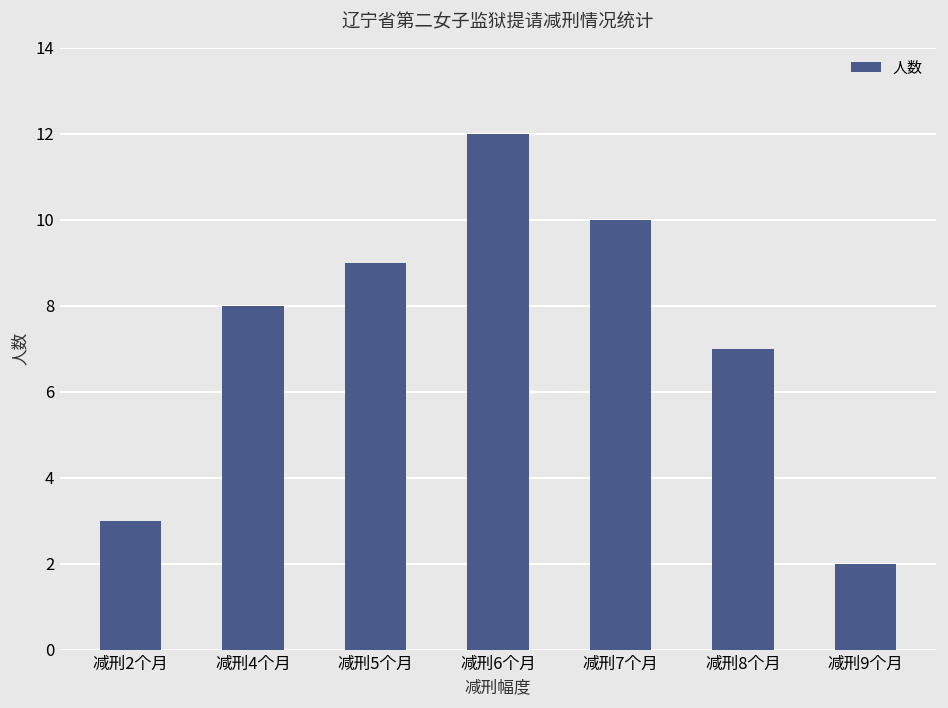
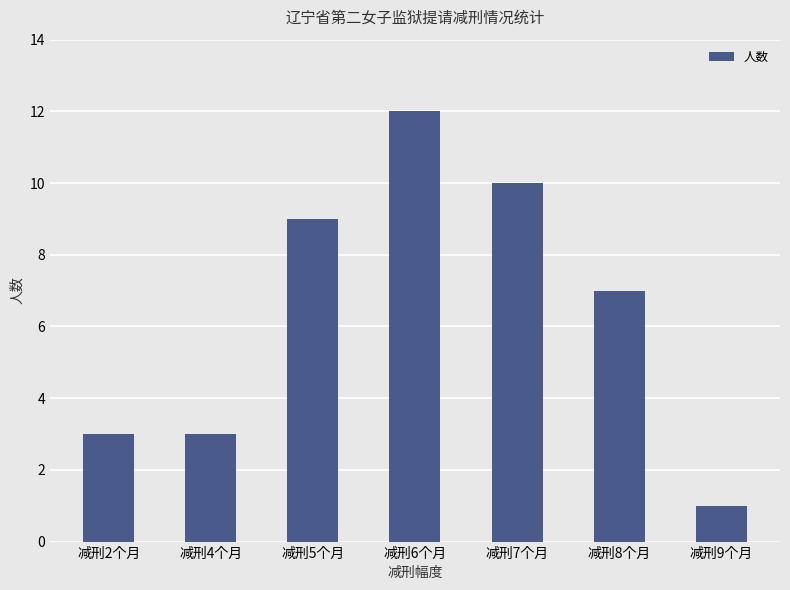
  {
    "减刑2个月": 3,
-   "减刑4个月": 8,
+   "减刑4个月": 3,
    "减刑5个月": 9,
    "减刑6个月": 12,
    "减刑7个月": 10,
    "减刑8个月": 7,
-   "减刑9个月": 2
+   "减刑9个月": 1
  }
